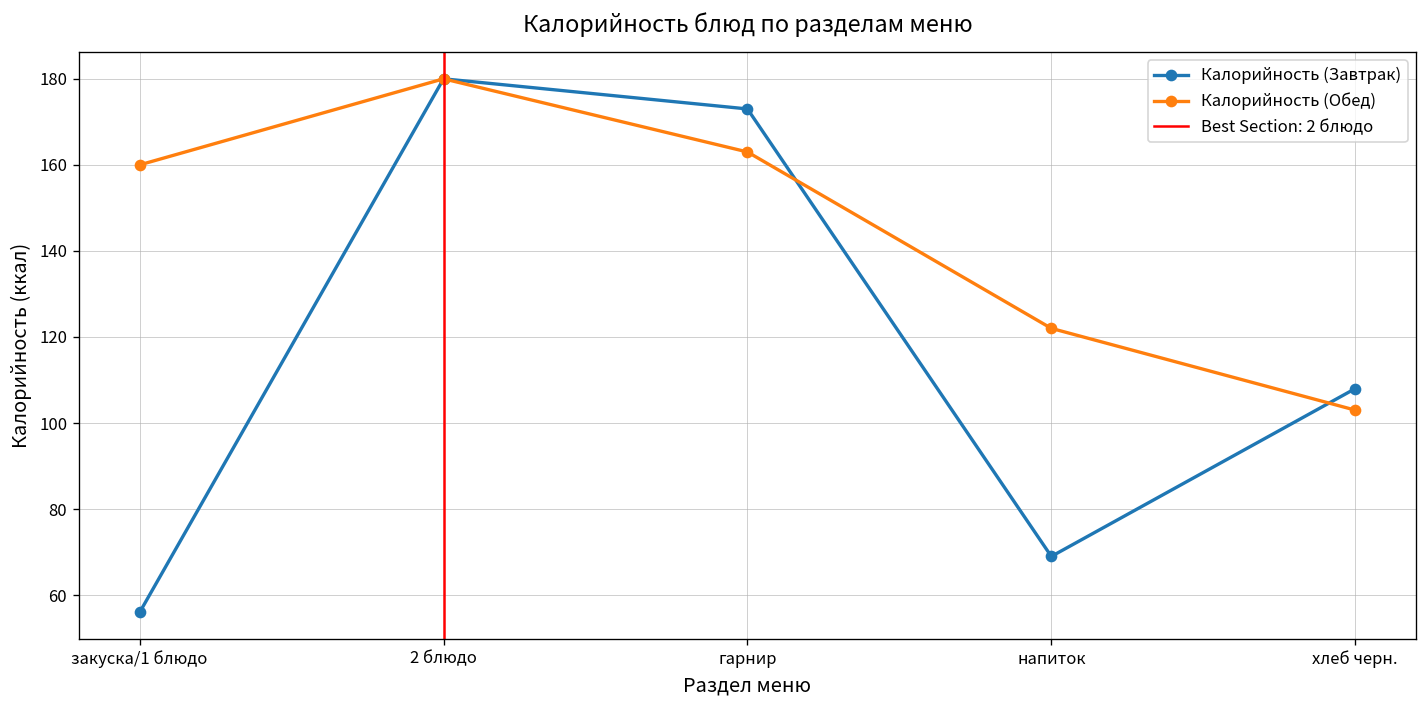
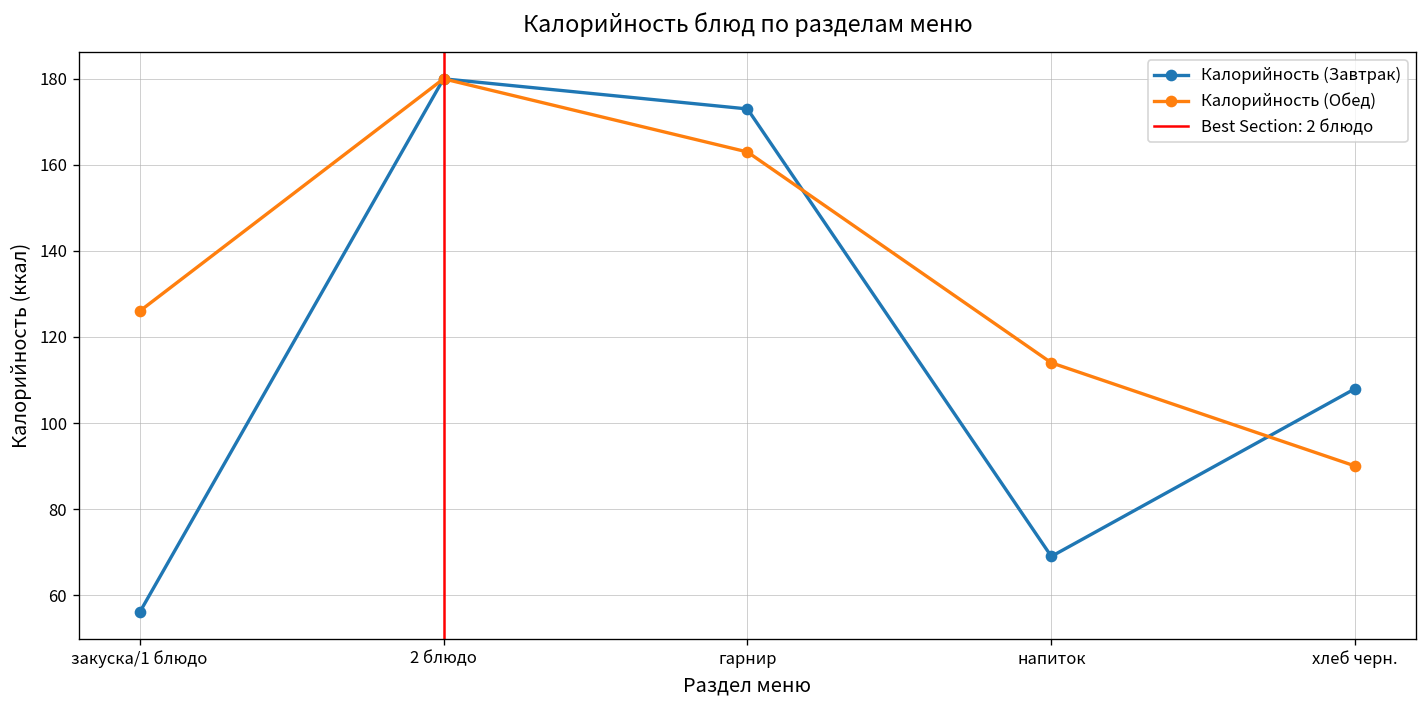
  {
    "Калорийность (Завтрак)": {
      "закуска/1 блюдо": 56,
      "гарнир": 173,
      "напиток": 69,
      "хлеб черн.": 108
    },
    "Калорийность (Обед)": {
-     "закуска/1 блюдо": 160,
+     "закуска/1 блюдо": 126,
      "гарнир": 163,
-     "напиток": 122,
-     "хлеб черн.": 103
+     "напиток": 114,
+     "хлеб черн.": 90
    }
  }
